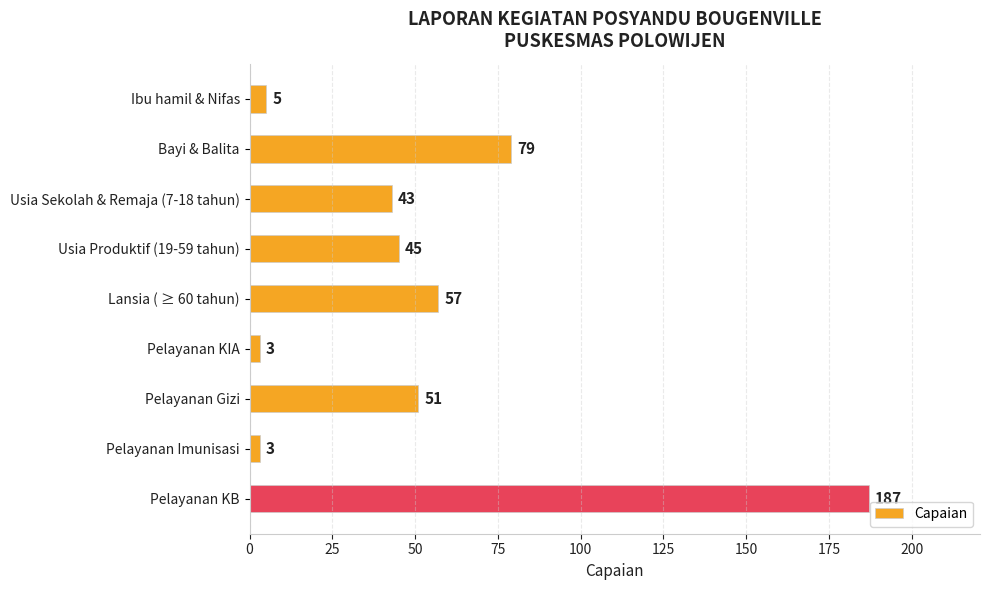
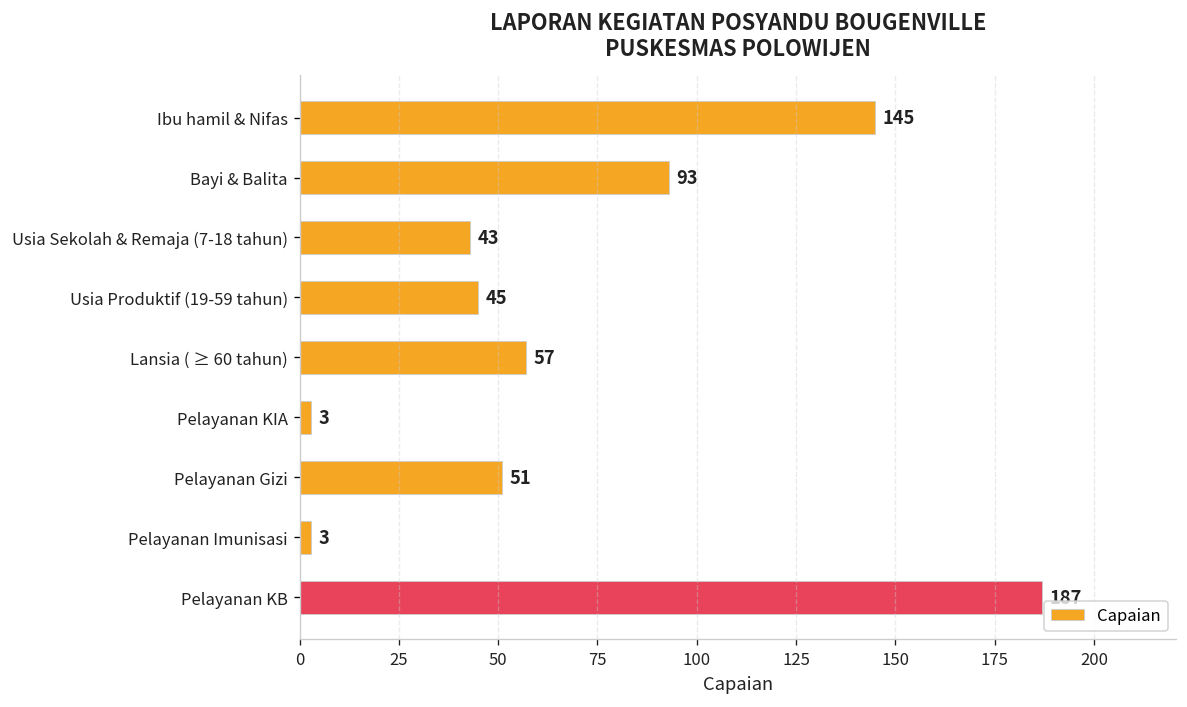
  {
-   "Ibu hamil & Nifas": 5,
-   "Bayi & Balita": 79,
+   "Ibu hamil & Nifas": 145,
+   "Bayi & Balita": 93,
    "Usia Sekolah & Remaja (7-18 tahun)": 43,
    "Usia Produktif (19-59 tahun)": 45,
    "Lansia ( ≥ 60 tahun)": 57,
    "Pelayanan KIA": 3,
    "Pelayanan Gizi": 51,
    "Pelayanan Imunisasi": 3
  }
